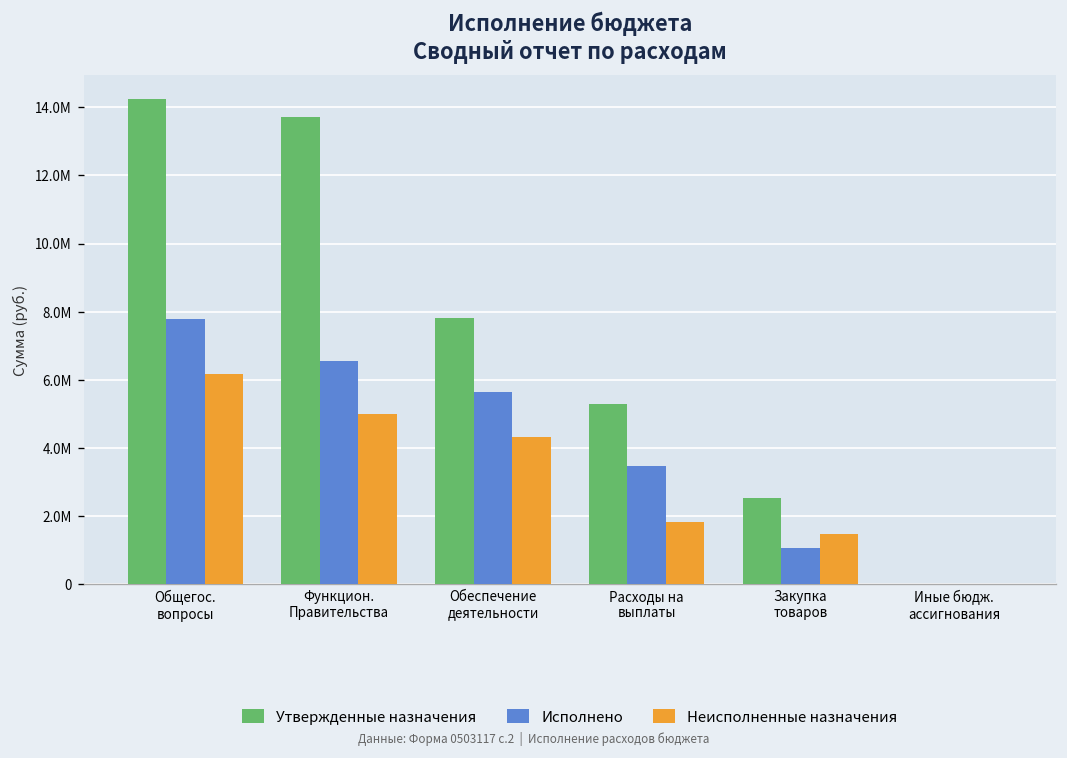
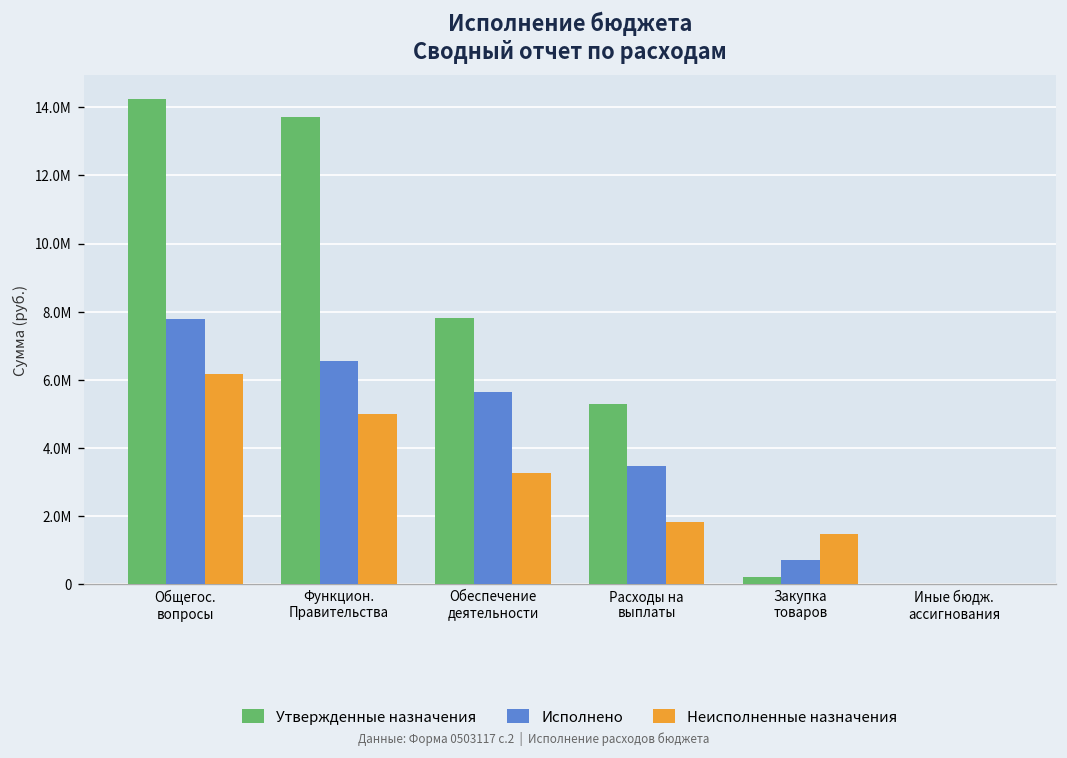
  {
    "Утвержденные назначения": {
      "Общегос. вопросы": 14200000,
      "Функцион. Правительства": 13700000,
      "Обеспечение деятельности": 7800000,
      "Расходы на выплаты": 5300000,
-     "Закупка товаров": 2500000
+     "Закупка товаров": 200000
    },
    "Исполнено": {
      "Общегос. вопросы": 7800000,
      "Функцион. Правительства": 6500000,
      "Обеспечение деятельности": 5600000,
      "Расходы на выплаты": 3500000,
-     "Закупка товаров": 1100000
+     "Закупка товаров": 700000
    },
    "Неисполненные назначения": {
      "Общегос. вопросы": 6200000,
      "Функцион. Правительства": 5000000,
-     "Обеспечение деятельности": 4300000,
+     "Обеспечение деятельности": 3300000,
      "Расходы на выплаты": 1800000,
      "Закупка товаров": 1500000
    }
  }
